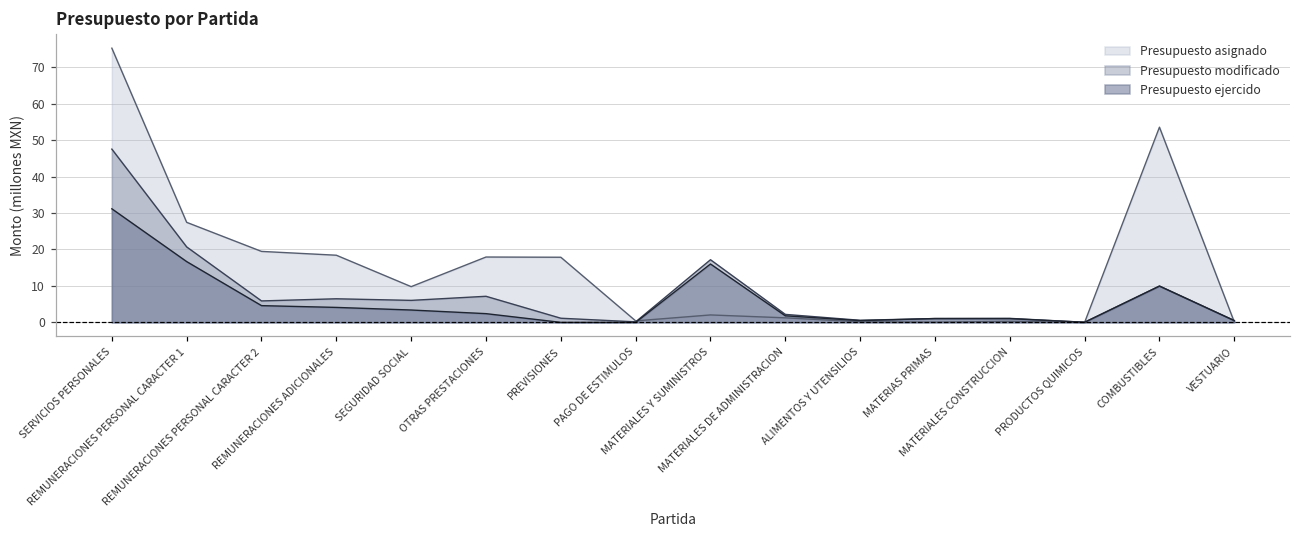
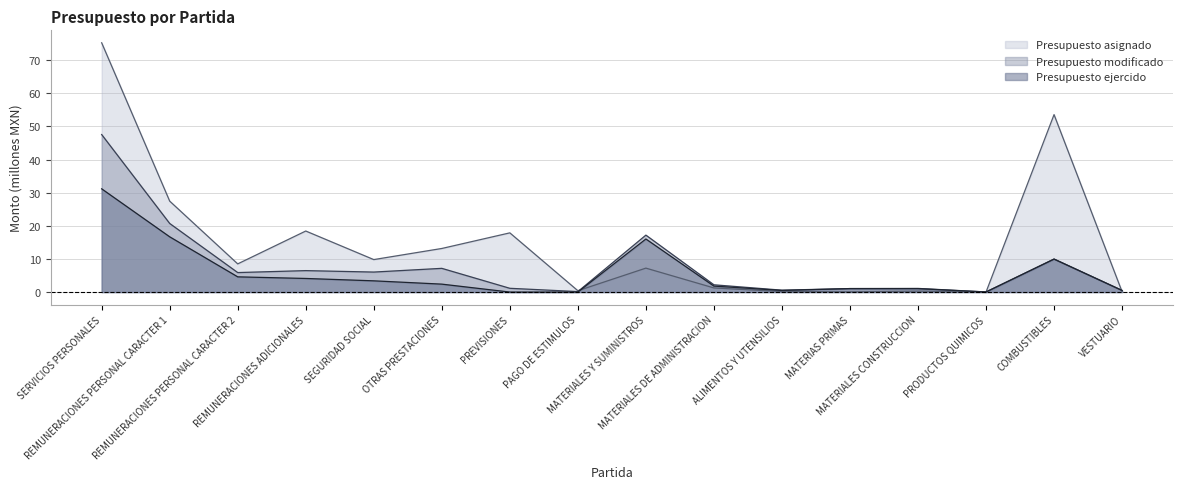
  {
    "Presupuesto asignado": {
      "SERVICIOS PERSONALES": 75,
      "REMUNERACIONES PERSONAL CARACTER 1": 27,
-     "REMUNERACIONES PERSONAL CARACTER 2": 19,
+     "REMUNERACIONES PERSONAL CARACTER 2": 9,
      "REMUNERACIONES ADICIONALES": 18,
      "SEGURIDAD SOCIAL": 10,
-     "OTRAS PRESTACIONES": 18,
+     "OTRAS PRESTACIONES": 13,
      "PREVISIONES": 18,
-     "MATERIALES Y SUMINISTROS": 2,
+     "MATERIALES Y SUMINISTROS": 7,
      "MATERIAS PRIMAS": 0,
      "COMBUSTIBLES": 54
    }
  }
